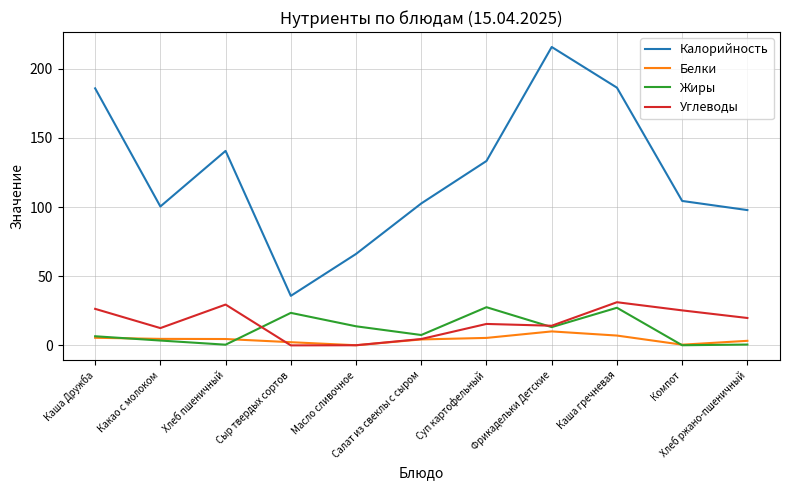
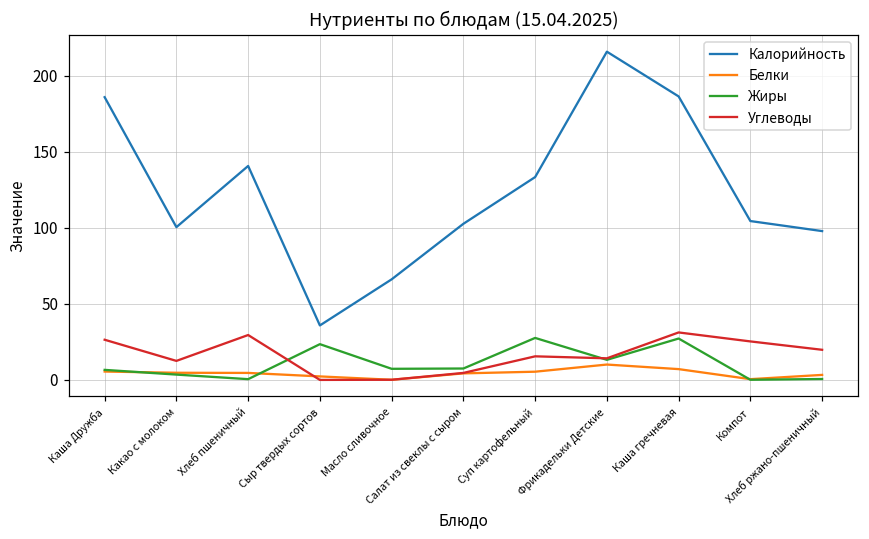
  {
    "Калорийность": {
      "Каша Дружба": 186,
      "Какао с молоком": 100,
      "Хлеб пшеничный": 141,
      "Сыр твердых сортов": 36,
      "Масло сливочное": 66,
      "Салат из свеклы с сыром": 103,
      "Суп картофельный": 133,
      "Фрикадельки Детские": 216,
      "Каша гречневая": 186,
      "Компот": 104,
      "Хлеб ржано-пшеничный": 98
    },
    "Белки": {
      "Хлеб пшеничный": 5,
      "Сыр твердых сортов": 2,
      "Суп картофельный": 5,
      "Фрикадельки Детские": 10,
      "Каша гречневая": 7,
      "Хлеб ржано-пшеничный": 3
    },
    "Жиры": {
      "Хлеб пшеничный": 1,
      "Сыр твердых сортов": 24,
-     "Масло сливочное": 14,
+     "Масло сливочное": 7,
      "Салат из свеклы с сыром": 8,
      "Суп картофельный": 28,
      "Каша гречневая": 27,
      "Хлеб ржано-пшеничный": 1
    },
    "Углеводы": {
      "Каша Дружба": 26,
      "Какао с молоком": 13,
      "Хлеб пшеничный": 30,
      "Сыр твердых сортов": 0,
      "Суп картофельный": 16,
      "Каша гречневая": 31,
      "Компот": 25,
      "Хлеб ржано-пшеничный": 20
    }
  }
